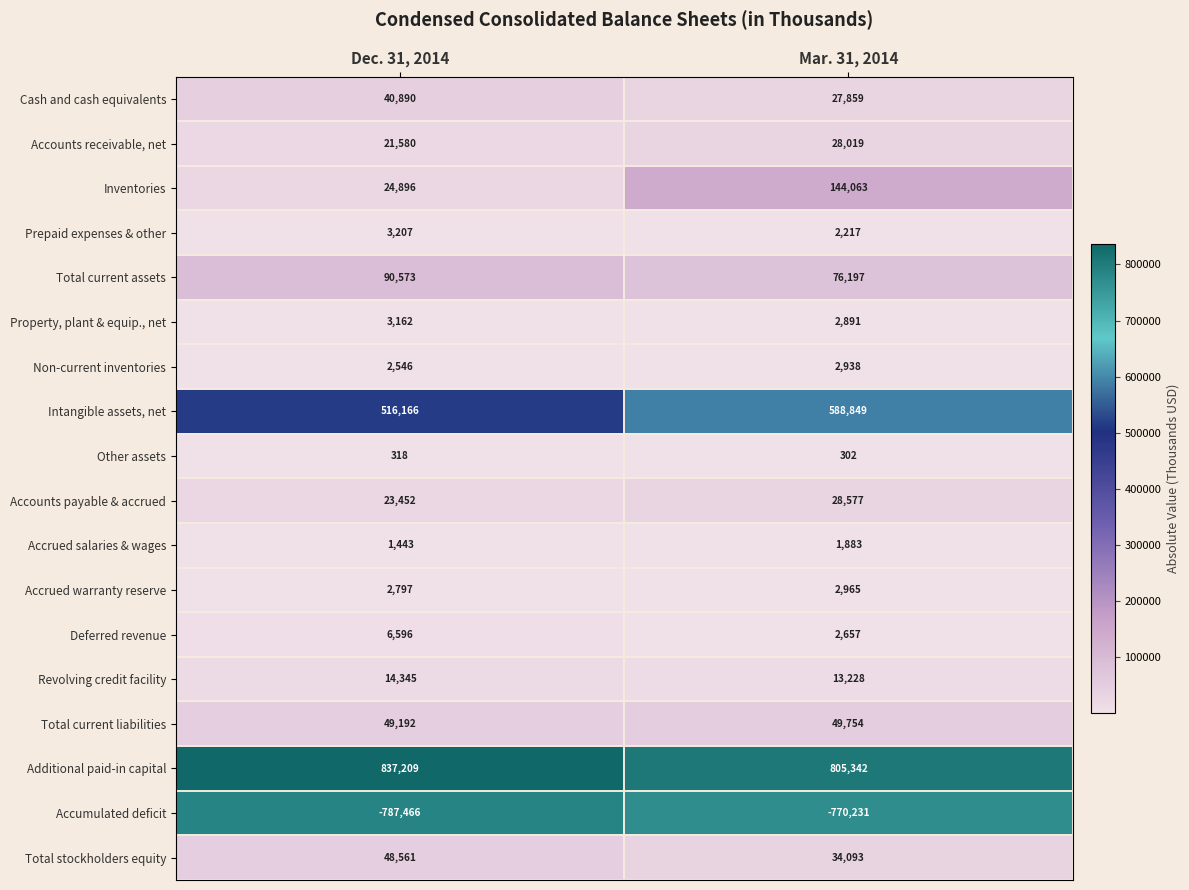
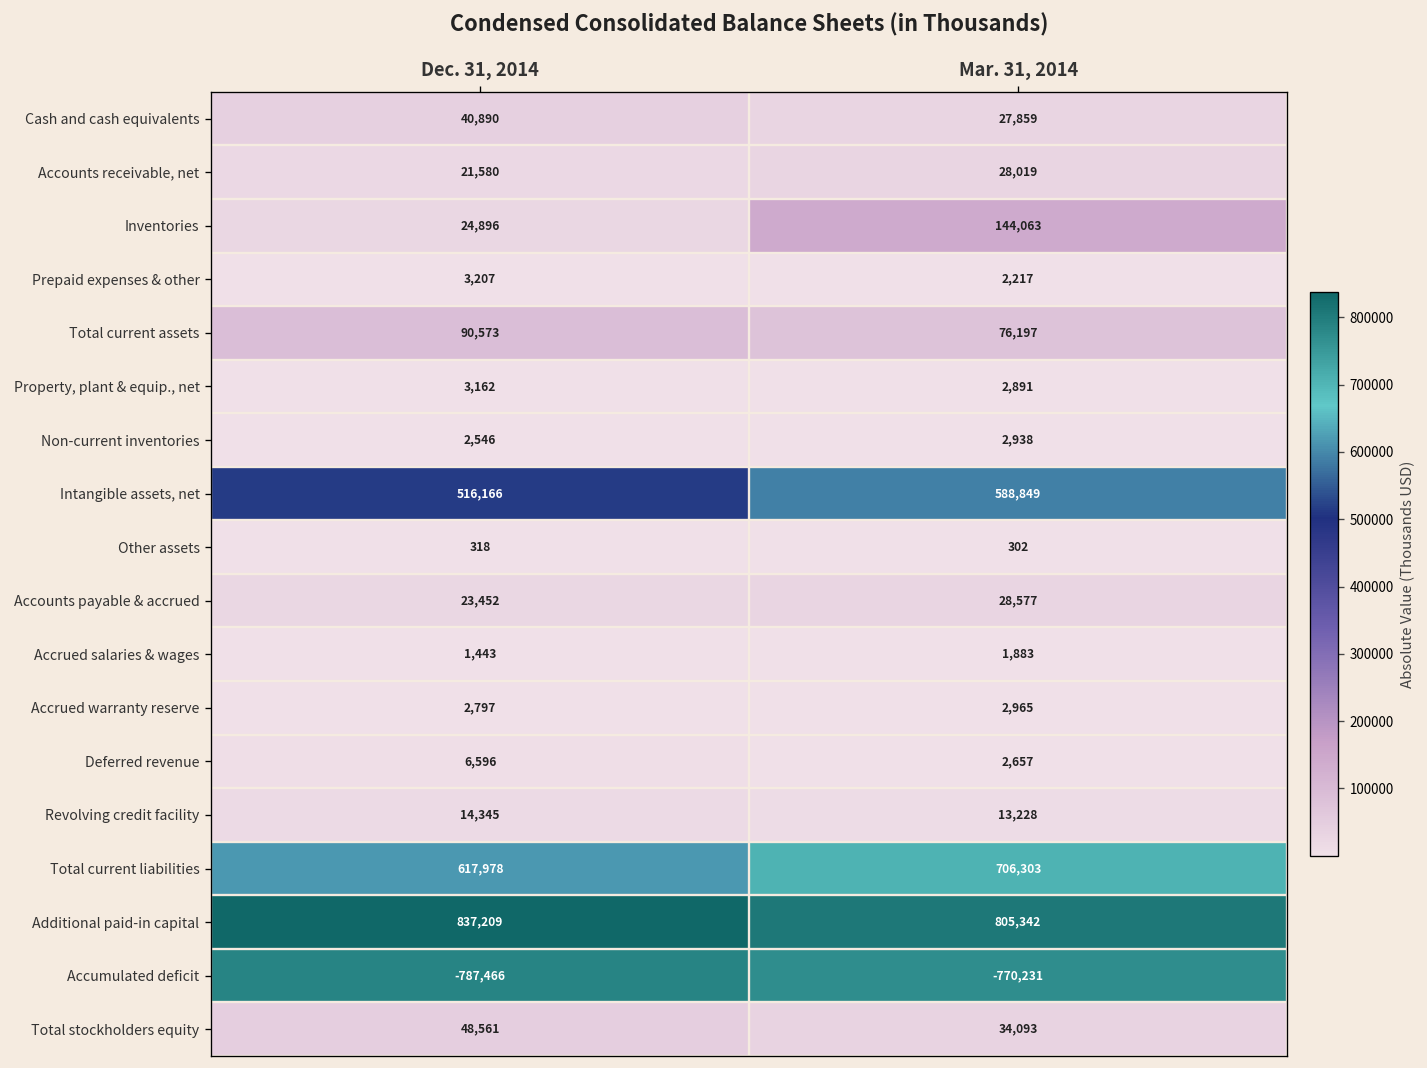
  {
    "Cash and cash equivalents": {
      "Dec. 31, 2014": "40,890",
      "Mar. 31, 2014": "27,859"
    },
    "Accounts receivable, net": {
      "Dec. 31, 2014": "21,580",
      "Mar. 31, 2014": "28,019"
    },
    "Inventories": {
      "Dec. 31, 2014": "24,896",
      "Mar. 31, 2014": "144,063"
    },
    "Prepaid expenses & other": {
      "Dec. 31, 2014": "3,207",
      "Mar. 31, 2014": "2,217"
    },
    "Total current assets": {
      "Dec. 31, 2014": "90,573",
      "Mar. 31, 2014": "76,197"
    },
    "Property, plant & equip., net": {
      "Dec. 31, 2014": "3,162",
      "Mar. 31, 2014": "2,891"
    },
    "Non-current inventories": {
      "Dec. 31, 2014": "2,546",
      "Mar. 31, 2014": "2,938"
    },
    "Intangible assets, net": {
      "Dec. 31, 2014": "516,166",
      "Mar. 31, 2014": "588,849"
    },
    "Other assets": {
      "Dec. 31, 2014": "318",
      "Mar. 31, 2014": "302"
    },
    "Accounts payable & accrued": {
      "Dec. 31, 2014": "23,452",
      "Mar. 31, 2014": "28,577"
    },
    "Accrued salaries & wages": {
      "Dec. 31, 2014": "1,443",
      "Mar. 31, 2014": "1,883"
    },
    "Accrued warranty reserve": {
      "Dec. 31, 2014": "2,797",
      "Mar. 31, 2014": "2,965"
    },
    "Deferred revenue": {
      "Dec. 31, 2014": "6,596",
      "Mar. 31, 2014": "2,657"
    },
    "Revolving credit facility": {
      "Dec. 31, 2014": "14,345",
      "Mar. 31, 2014": "13,228"
    },
    "Total current liabilities": {
-     "Dec. 31, 2014": "49,192",
-     "Mar. 31, 2014": "49,754"
+     "Dec. 31, 2014": "617,978",
+     "Mar. 31, 2014": "706,303"
    },
    "Additional paid-in capital": {
      "Dec. 31, 2014": "837,209",
      "Mar. 31, 2014": "805,342"
    },
    "Accumulated deficit": {
      "Dec. 31, 2014": "-787,466",
      "Mar. 31, 2014": "-770,231"
    },
    "Total stockholders equity": {
      "Dec. 31, 2014": "48,561",
      "Mar. 31, 2014": "34,093"
    }
  }
